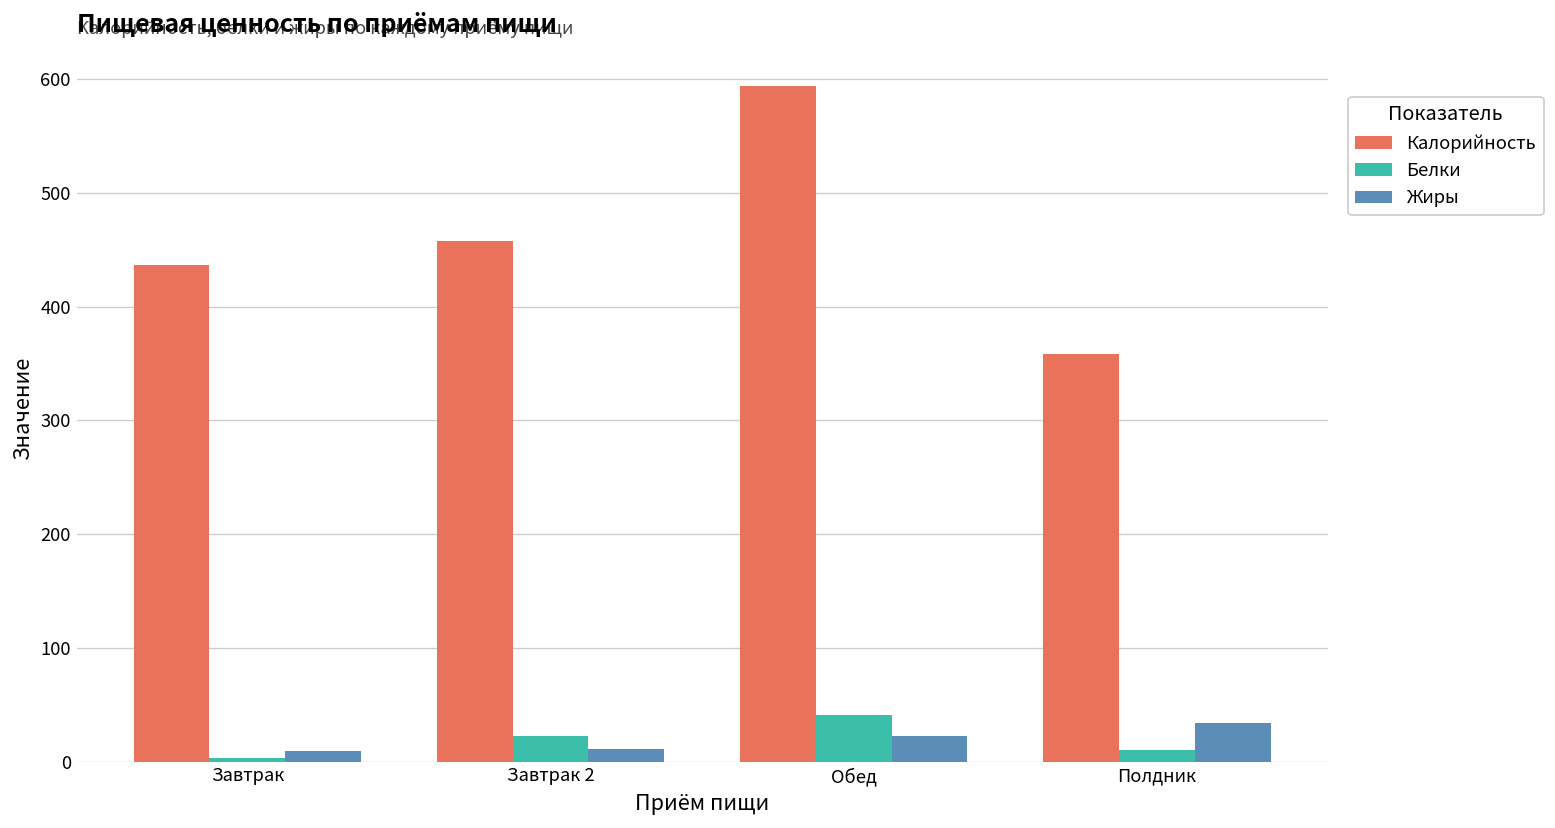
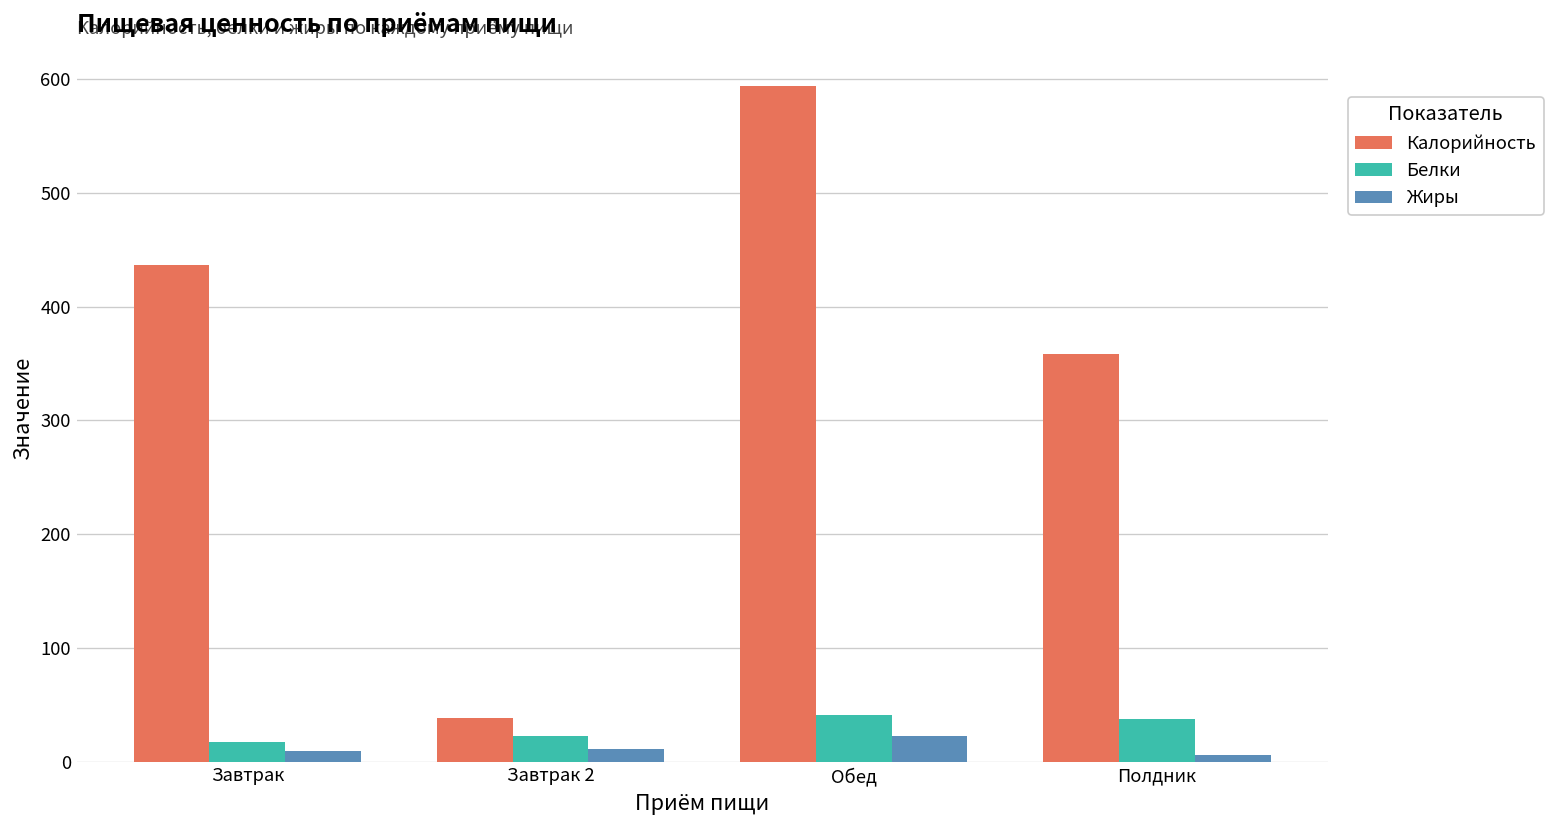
  {
    "Калорийность": {
      "Завтрак": 440,
-     "Завтрак 2": 460,
+     "Завтрак 2": 40,
      "Обед": 590,
      "Полдник": 360
    },
    "Белки": {
-     "Завтрак": 0,
+     "Завтрак": 20,
      "Завтрак 2": 20,
      "Обед": 40,
-     "Полдник": 10
+     "Полдник": 40
    },
    "Жиры": {
      "Завтрак": 10,
      "Завтрак 2": 10,
      "Обед": 20,
-     "Полдник": 30
+     "Полдник": 10
    }
  }
